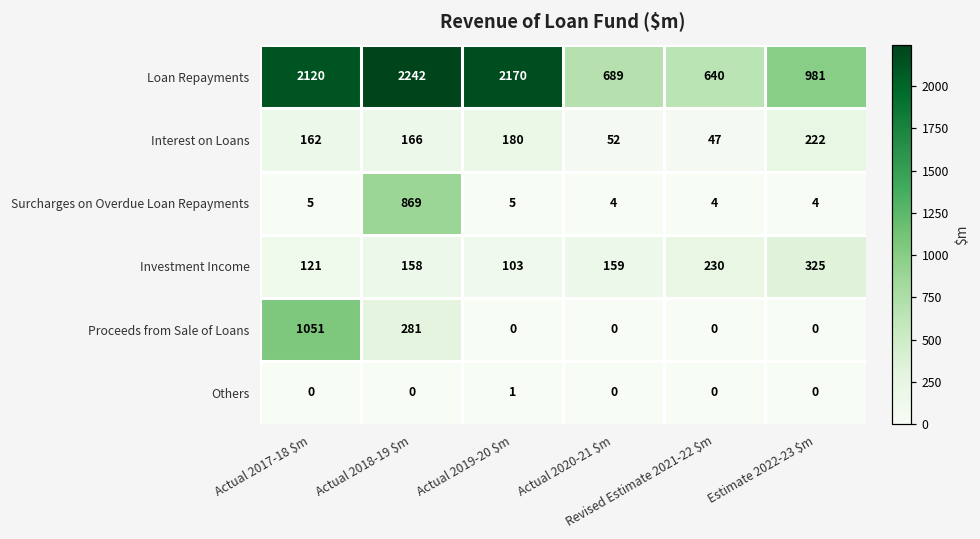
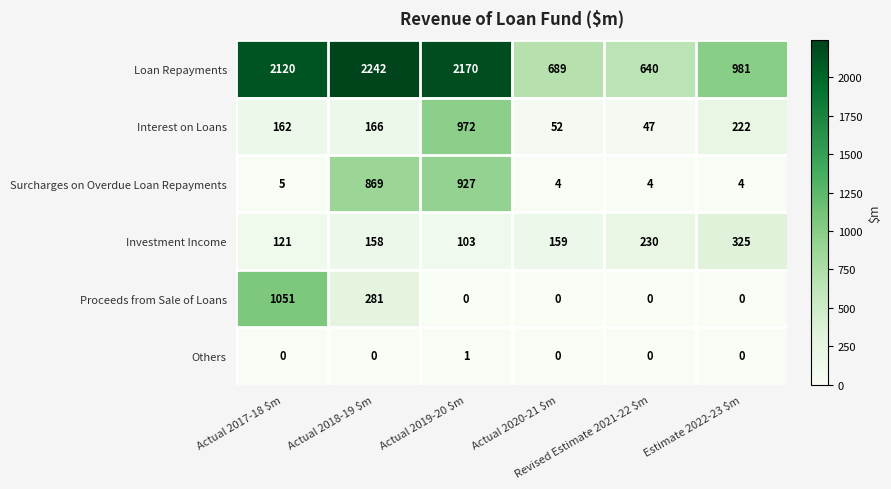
  {
    "Loan Repayments": {
      "Actual 2017-18 $m": 2120,
      "Actual 2018-19 $m": 2242,
      "Actual 2019-20 $m": 2170,
      "Actual 2020-21 $m": 689,
      "Revised Estimate 2021-22 $m": 640,
      "Estimate 2022-23 $m": 981
    },
    "Interest on Loans": {
      "Actual 2017-18 $m": 162,
      "Actual 2018-19 $m": 166,
-     "Actual 2019-20 $m": 180,
+     "Actual 2019-20 $m": 972,
      "Actual 2020-21 $m": 52,
      "Revised Estimate 2021-22 $m": 47,
      "Estimate 2022-23 $m": 222
    },
    "Surcharges on Overdue Loan Repayments": {
      "Actual 2017-18 $m": 5,
      "Actual 2018-19 $m": 869,
-     "Actual 2019-20 $m": 5,
+     "Actual 2019-20 $m": 927,
      "Actual 2020-21 $m": 4,
      "Revised Estimate 2021-22 $m": 4,
      "Estimate 2022-23 $m": 4
    },
    "Investment Income": {
      "Actual 2017-18 $m": 121,
      "Actual 2018-19 $m": 158,
      "Actual 2019-20 $m": 103,
      "Actual 2020-21 $m": 159,
      "Revised Estimate 2021-22 $m": 230,
      "Estimate 2022-23 $m": 325
    },
    "Proceeds from Sale of Loans": {
      "Actual 2017-18 $m": 1051,
      "Actual 2018-19 $m": 281,
      "Actual 2019-20 $m": 0,
      "Actual 2020-21 $m": 0,
      "Revised Estimate 2021-22 $m": 0,
      "Estimate 2022-23 $m": 0
    },
    "Others": {
      "Actual 2017-18 $m": 0,
      "Actual 2018-19 $m": 0,
      "Actual 2019-20 $m": 1,
      "Actual 2020-21 $m": 0,
      "Revised Estimate 2021-22 $m": 0,
      "Estimate 2022-23 $m": 0
    }
  }
